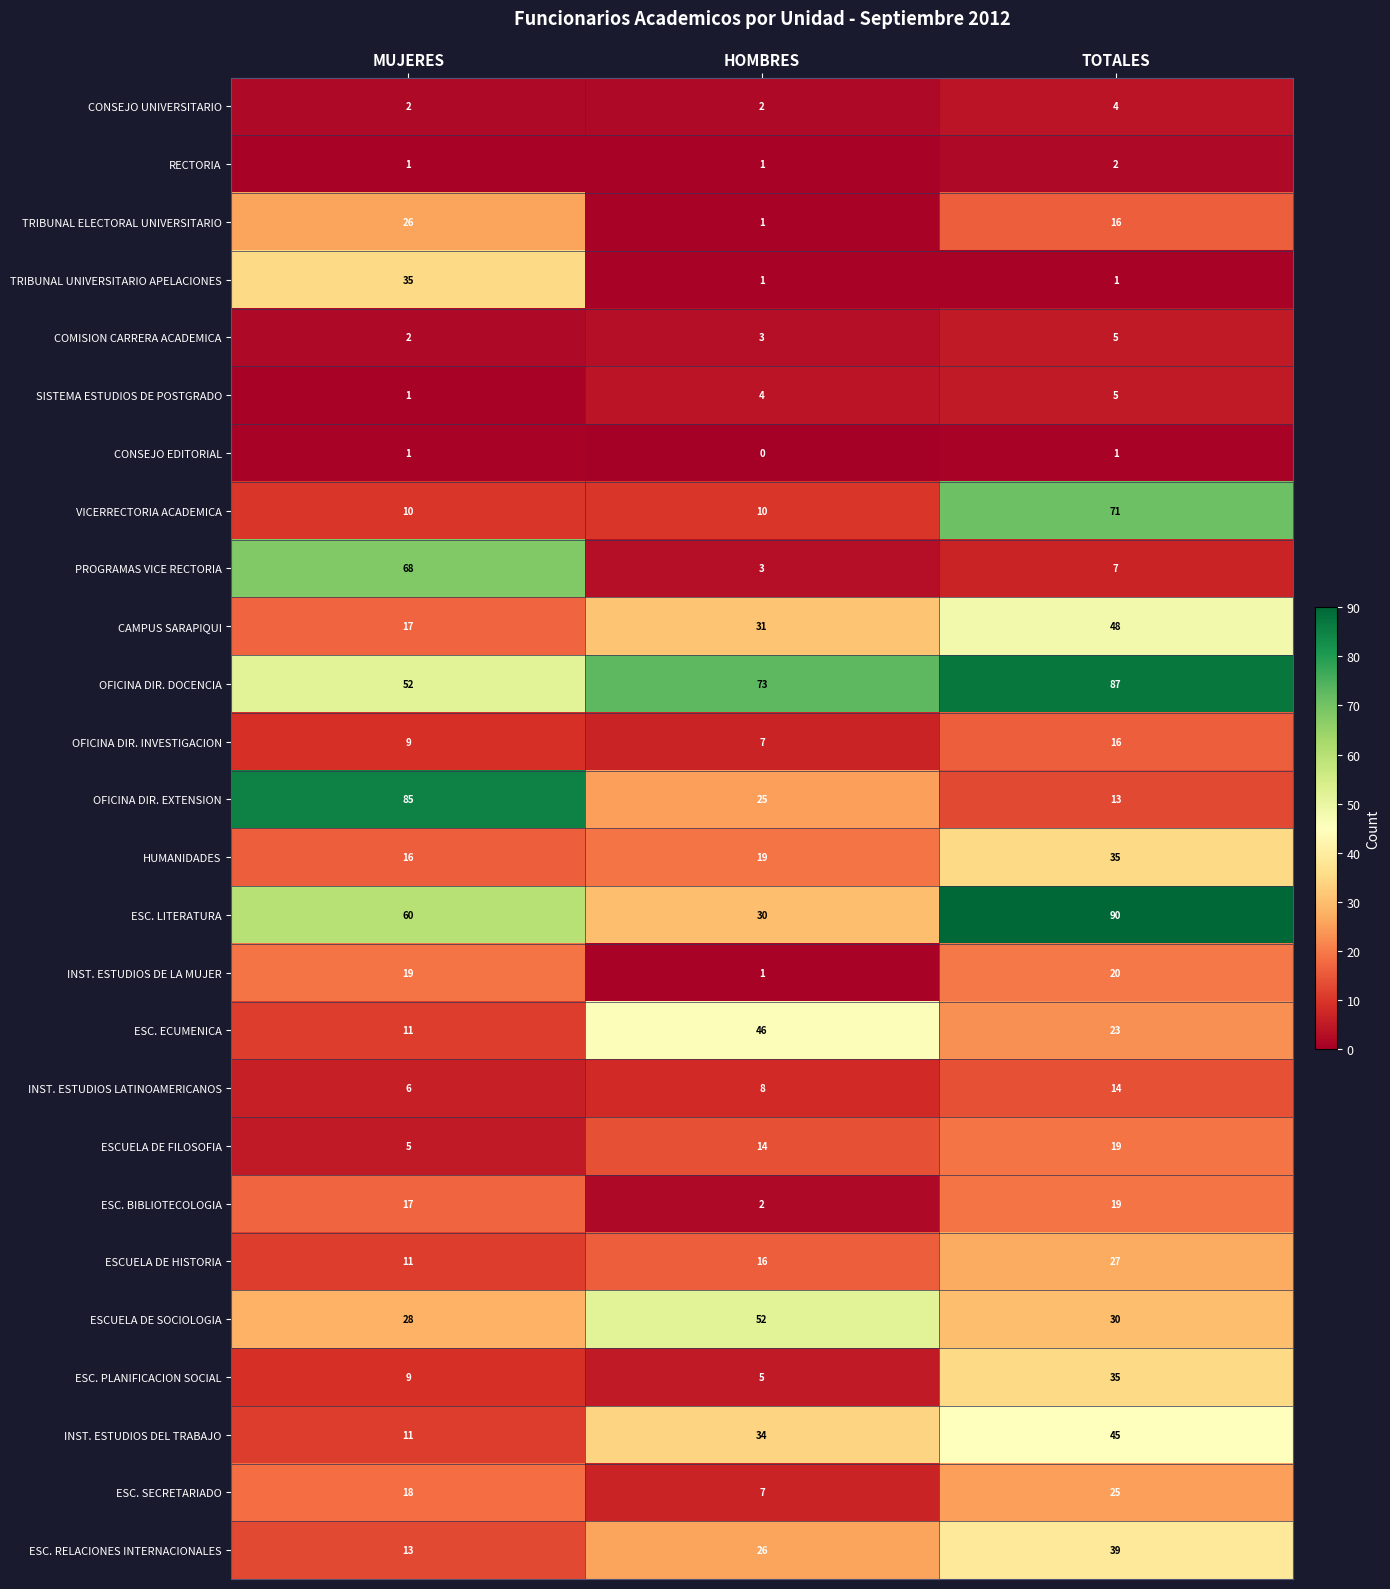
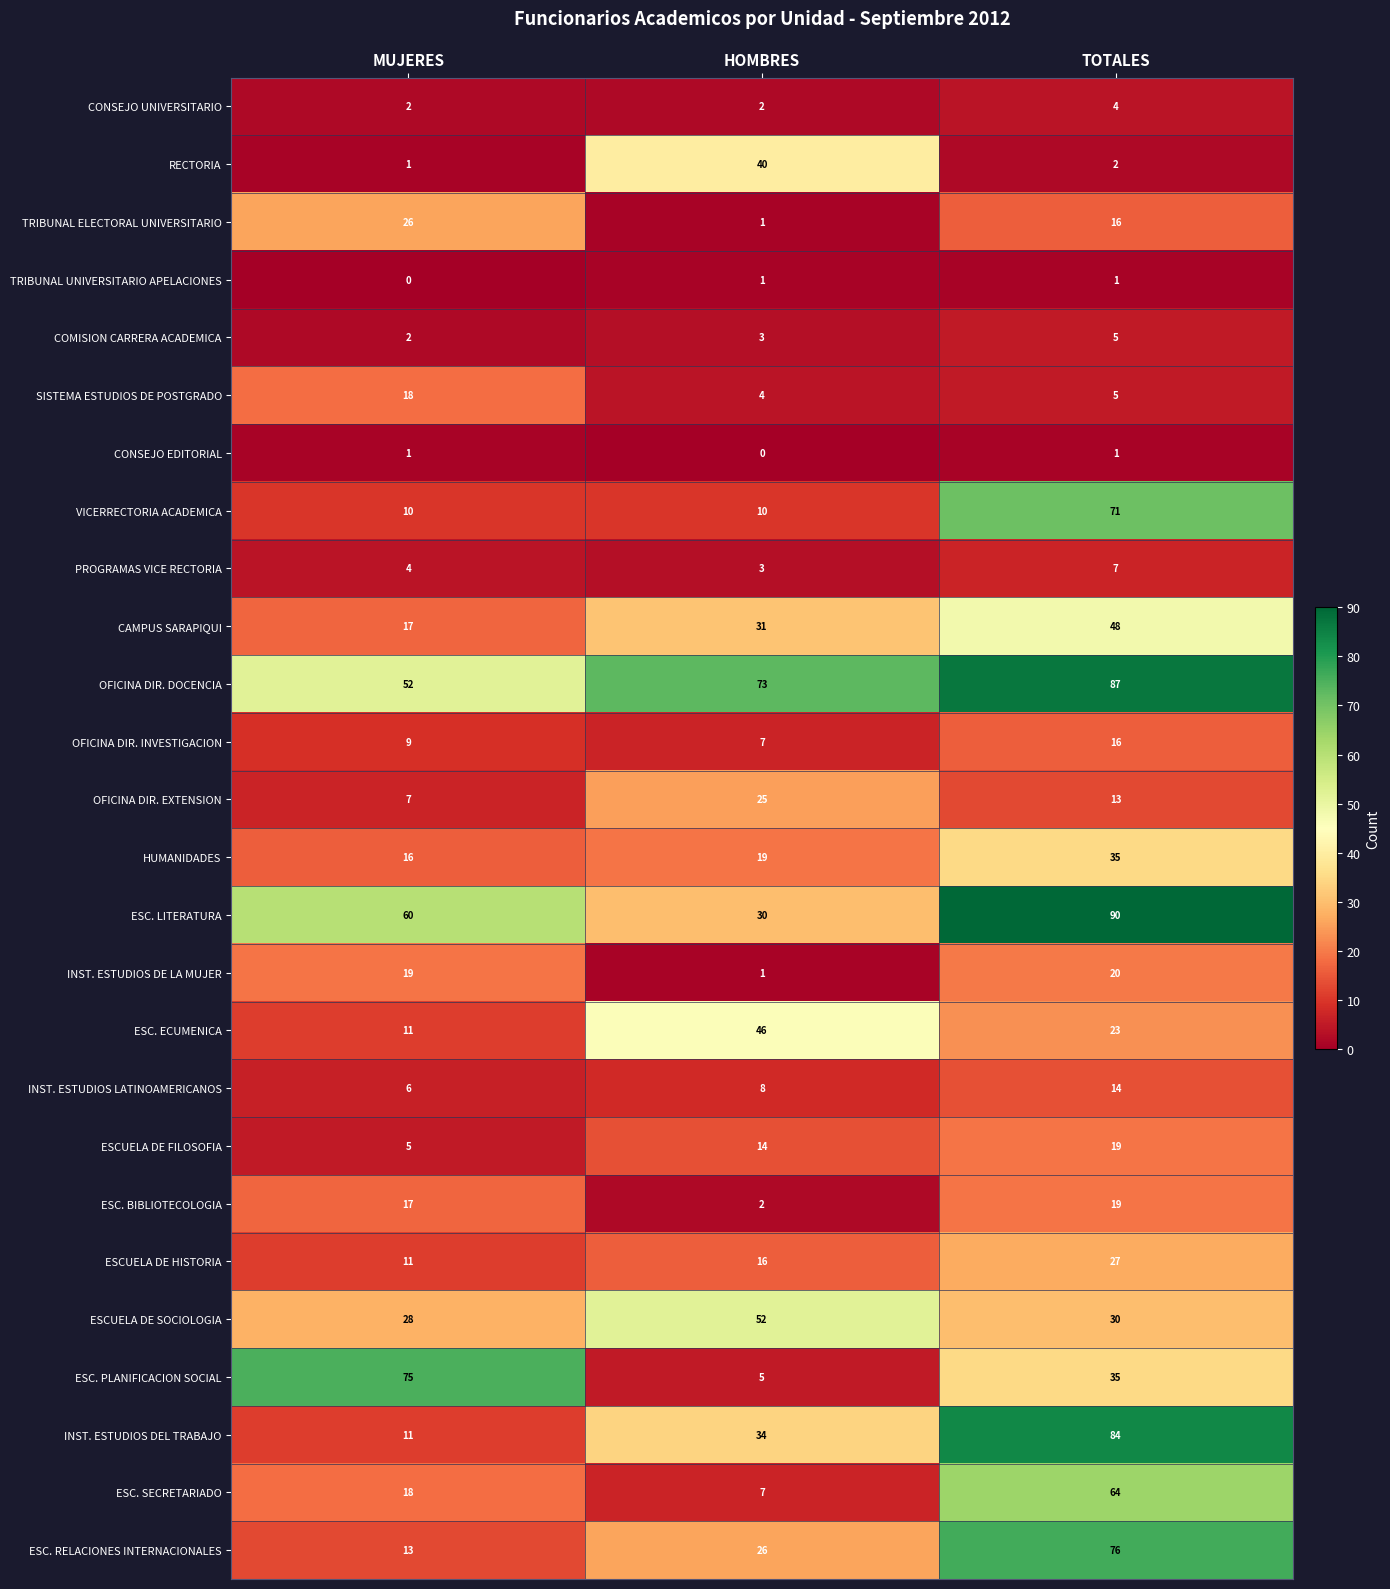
  {
    "CONSEJO UNIVERSITARIO": {
      "MUJERES": 2,
      "HOMBRES": 2,
      "TOTALES": 4
    },
    "RECTORIA": {
      "MUJERES": 1,
-     "HOMBRES": 1,
+     "HOMBRES": 40,
      "TOTALES": 2
    },
    "TRIBUNAL ELECTORAL UNIVERSITARIO": {
      "MUJERES": 26,
      "HOMBRES": 1,
      "TOTALES": 16
    },
    "TRIBUNAL UNIVERSITARIO APELACIONES": {
-     "MUJERES": 35,
+     "MUJERES": 0,
      "HOMBRES": 1,
      "TOTALES": 1
    },
    "COMISION CARRERA ACADEMICA": {
      "MUJERES": 2,
      "HOMBRES": 3,
      "TOTALES": 5
    },
    "SISTEMA ESTUDIOS DE POSTGRADO": {
-     "MUJERES": 1,
+     "MUJERES": 18,
      "HOMBRES": 4,
      "TOTALES": 5
    },
    "CONSEJO EDITORIAL": {
      "MUJERES": 1,
      "HOMBRES": 0,
      "TOTALES": 1
    },
    "VICERRECTORIA ACADEMICA": {
      "MUJERES": 10,
      "HOMBRES": 10,
      "TOTALES": 71
    },
    "PROGRAMAS VICE RECTORIA": {
-     "MUJERES": 68,
+     "MUJERES": 4,
      "HOMBRES": 3,
      "TOTALES": 7
    },
    "CAMPUS SARAPIQUI": {
      "MUJERES": 17,
      "HOMBRES": 31,
      "TOTALES": 48
    },
    "OFICINA DIR. DOCENCIA": {
      "MUJERES": 52,
      "HOMBRES": 73,
      "TOTALES": 87
    },
    "OFICINA DIR. INVESTIGACION": {
      "MUJERES": 9,
      "HOMBRES": 7,
      "TOTALES": 16
    },
    "OFICINA DIR. EXTENSION": {
-     "MUJERES": 85,
+     "MUJERES": 7,
      "HOMBRES": 25,
      "TOTALES": 13
    },
    "HUMANIDADES": {
      "MUJERES": 16,
      "HOMBRES": 19,
      "TOTALES": 35
    },
    "ESC. LITERATURA": {
      "MUJERES": 60,
      "HOMBRES": 30,
      "TOTALES": 90
    },
    "INST. ESTUDIOS DE LA MUJER": {
      "MUJERES": 19,
      "HOMBRES": 1,
      "TOTALES": 20
    },
    "ESC. ECUMENICA": {
      "MUJERES": 11,
      "HOMBRES": 46,
      "TOTALES": 23
    },
    "INST. ESTUDIOS LATINOAMERICANOS": {
      "MUJERES": 6,
      "HOMBRES": 8,
      "TOTALES": 14
    },
    "ESCUELA DE FILOSOFIA": {
      "MUJERES": 5,
      "HOMBRES": 14,
      "TOTALES": 19
    },
    "ESC. BIBLIOTECOLOGIA": {
      "MUJERES": 17,
      "HOMBRES": 2,
      "TOTALES": 19
    },
    "ESCUELA DE HISTORIA": {
      "MUJERES": 11,
      "HOMBRES": 16,
      "TOTALES": 27
    },
    "ESCUELA DE SOCIOLOGIA": {
      "MUJERES": 28,
      "HOMBRES": 52,
      "TOTALES": 30
    },
    "ESC. PLANIFICACION SOCIAL": {
-     "MUJERES": 9,
+     "MUJERES": 75,
      "HOMBRES": 5,
      "TOTALES": 35
    },
    "INST. ESTUDIOS DEL TRABAJO": {
      "MUJERES": 11,
      "HOMBRES": 34,
-     "TOTALES": 45
+     "TOTALES": 84
    },
    "ESC. SECRETARIADO": {
      "MUJERES": 18,
      "HOMBRES": 7,
-     "TOTALES": 25
+     "TOTALES": 64
    },
    "ESC. RELACIONES INTERNACIONALES": {
      "MUJERES": 13,
      "HOMBRES": 26,
-     "TOTALES": 39
+     "TOTALES": 76
    }
  }
